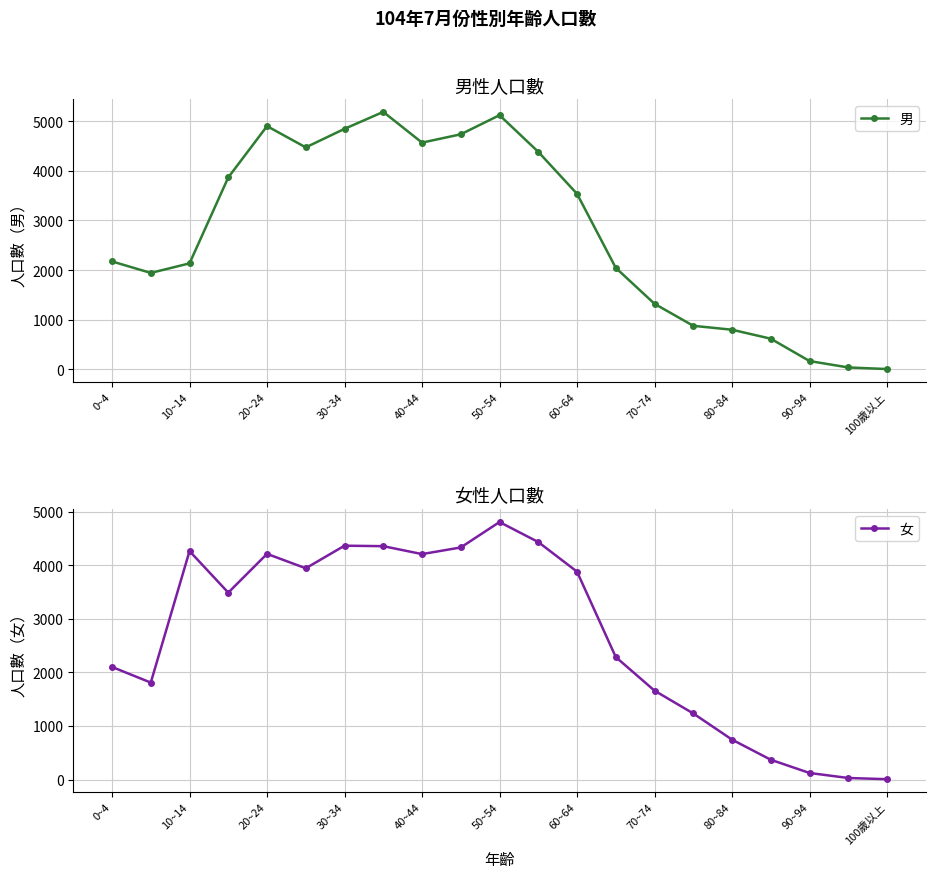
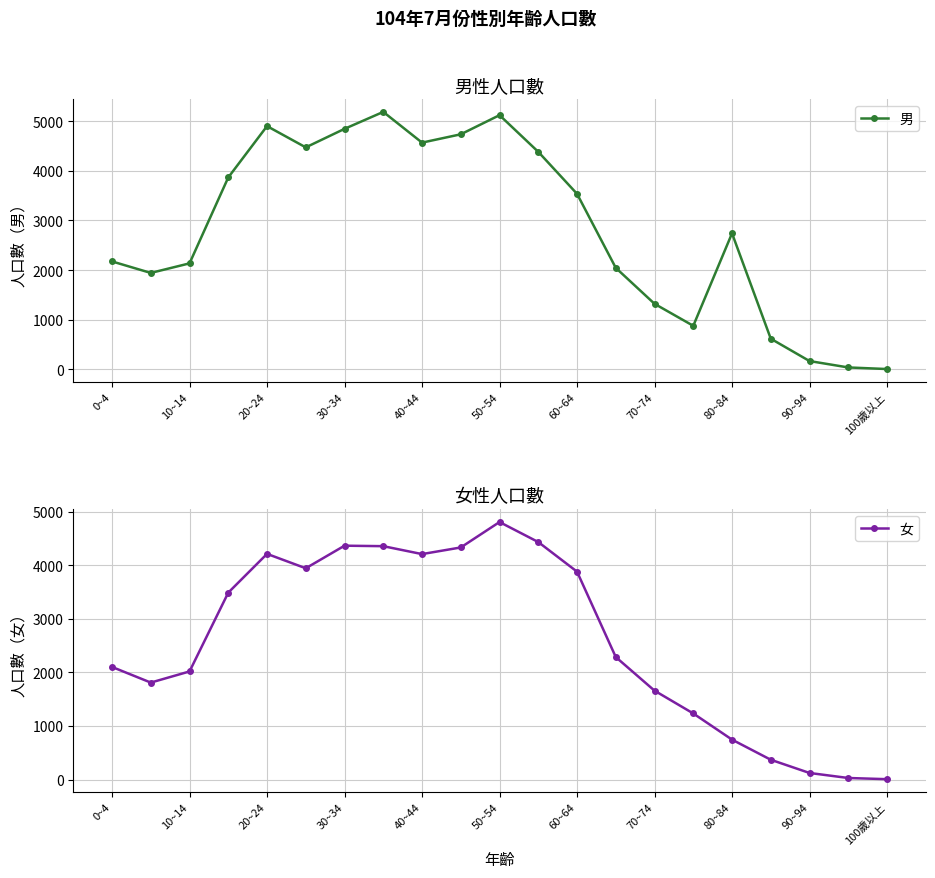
  {
    "男性人口數": {
      "0~4": 2200,
      "10~14": 2100,
      "20~24": 4900,
      "30~34": 4800,
      "40~44": 4600,
      "50~54": 5100,
      "60~64": 3500,
      "70~74": 1300,
-     "80~84": 800,
+     "80~84": 2700,
      "90~94": 200,
      "100歲以上": 0
    },
    "女性人口數": {
      "0~4": 2100,
-     "10~14": 4300,
+     "10~14": 2000,
      "20~24": 4200,
      "30~34": 4400,
      "40~44": 4200,
      "50~54": 4800,
      "60~64": 3900,
      "70~74": 1700,
      "80~84": 700,
      "90~94": 100,
      "100歲以上": 0
    }
  }
